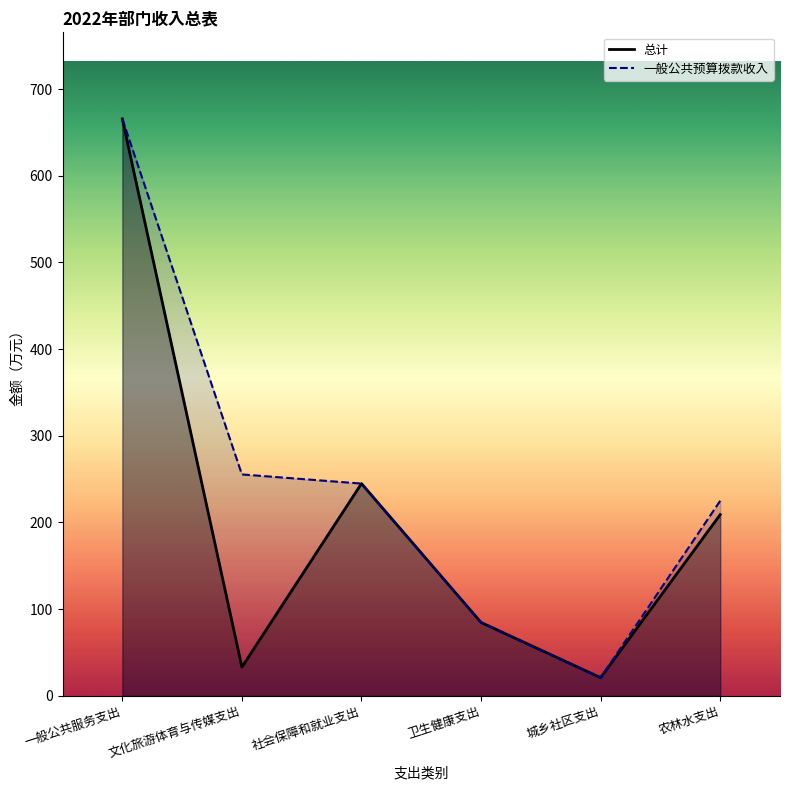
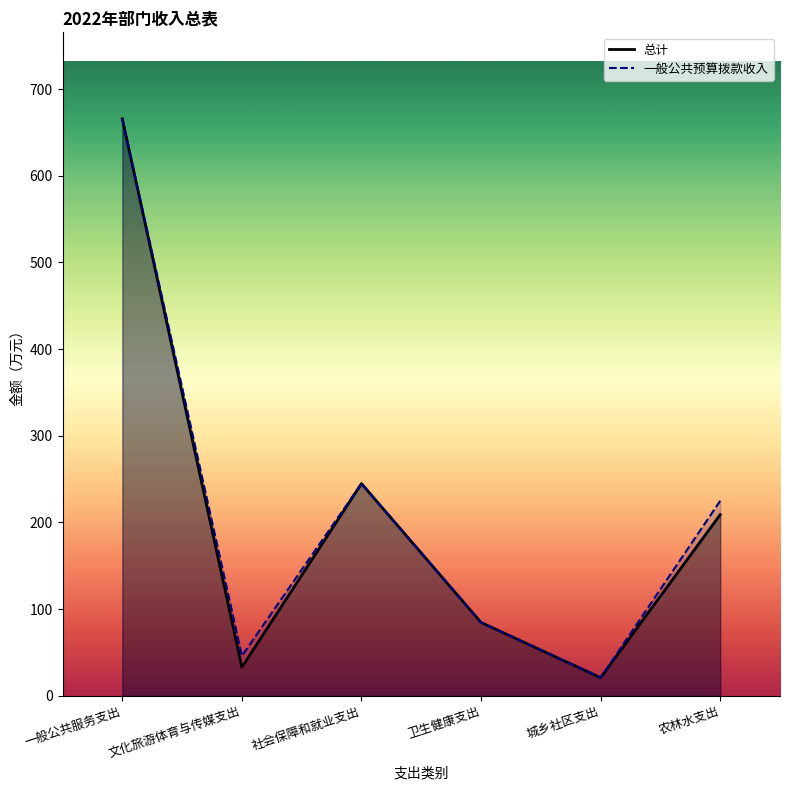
  {
    "总计": {
      "文化旅游体育与传媒支出": 30,
      "农林水支出": 210
    },
    "一般公共预算拨款收入": {
-     "文化旅游体育与传媒支出": 260,
+     "文化旅游体育与传媒支出": 50,
      "农林水支出": 220
    }
  }
